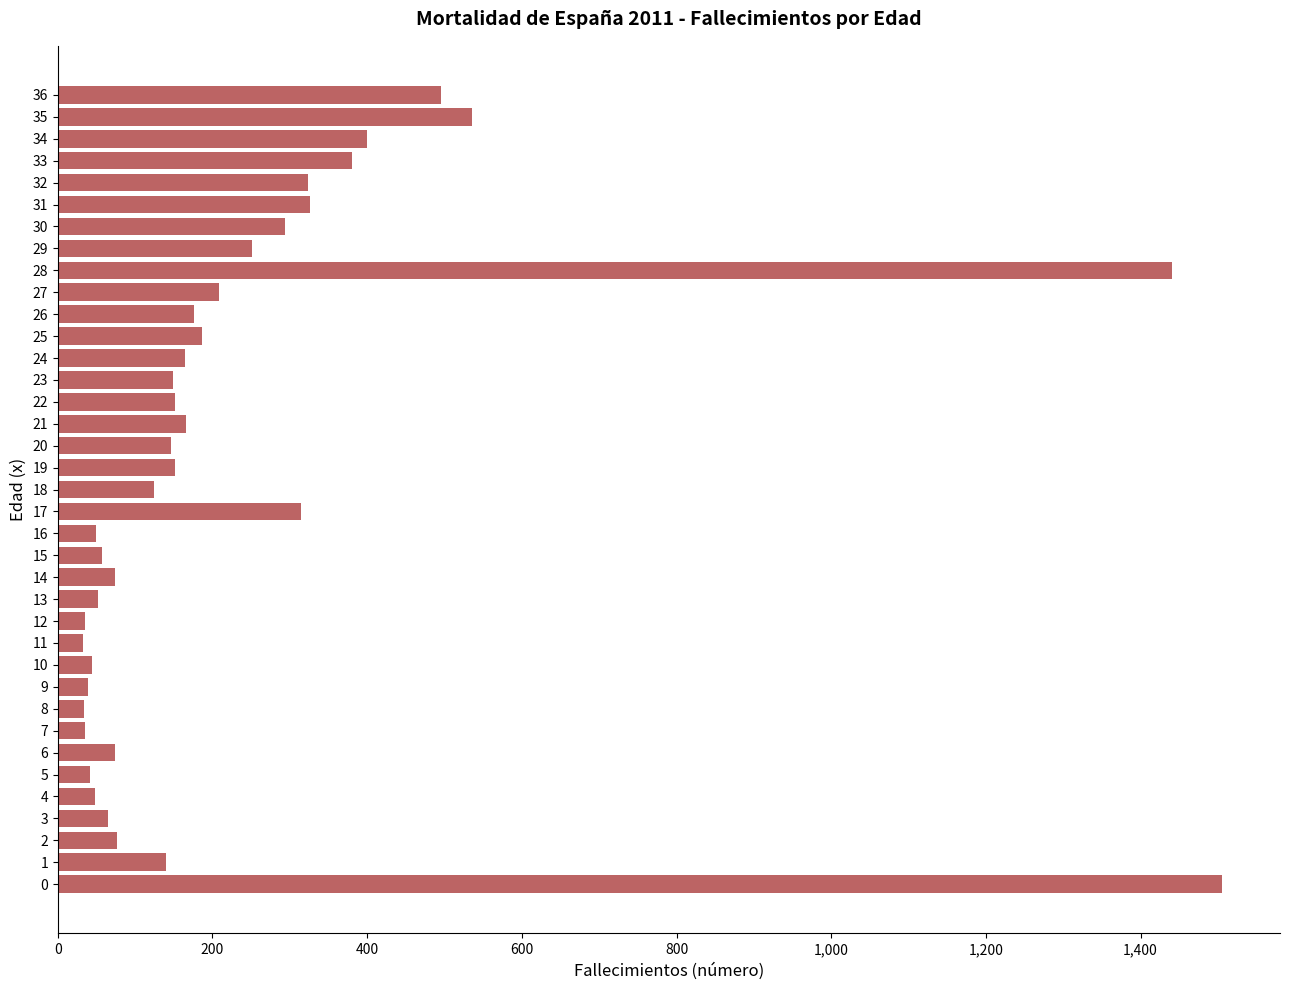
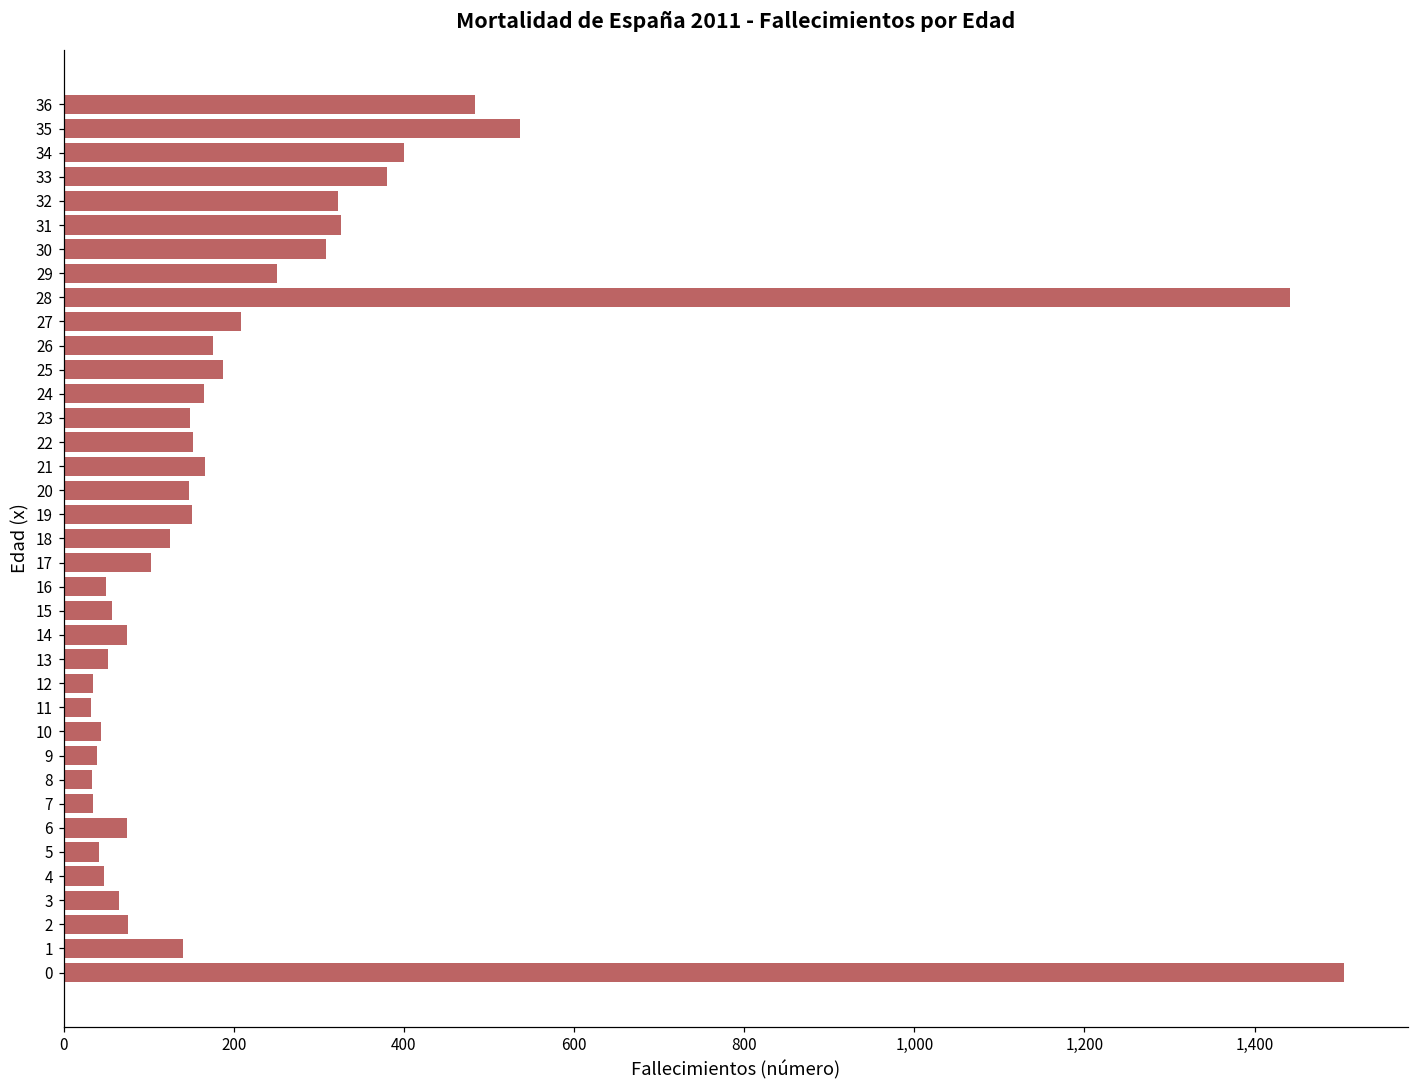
  {
-   "36": "500",
+   "36": "480",
    "35": "540",
    "34": "400",
    "33": "380",
    "32": "320",
    "31": "330",
-   "30": "290",
+   "30": "310",
    "29": "250",
    "28": "1,440",
    "27": "210",
    "26": "180",
    "25": "190",
    "24": "170",
    "23": "150",
    "22": "150",
    "21": "170",
    "20": "150",
    "19": "150",
    "18": "130",
-   "17": "320",
+   "17": "100",
    "16": "50",
    "15": "60",
    "14": "70",
    "13": "50",
    "12": "40",
    "11": "30",
    "10": "40",
    "9": "40",
    "8": "30",
    "7": "40",
    "6": "70",
    "5": "40",
    "4": "50",
    "3": "70",
    "2": "80",
    "1": "140",
    "0": "1,510"
  }
